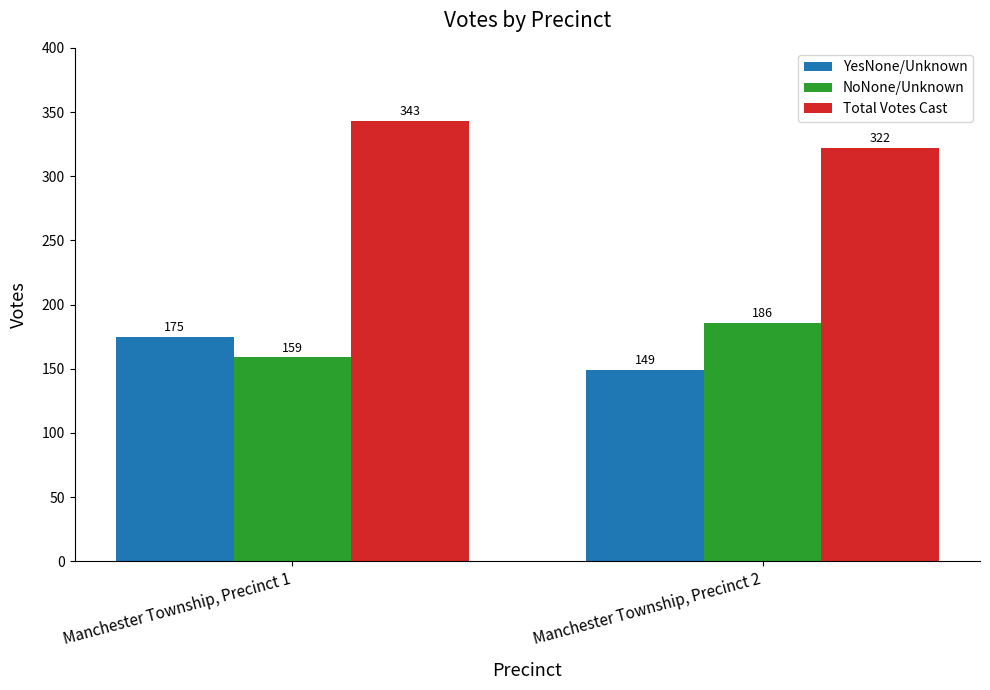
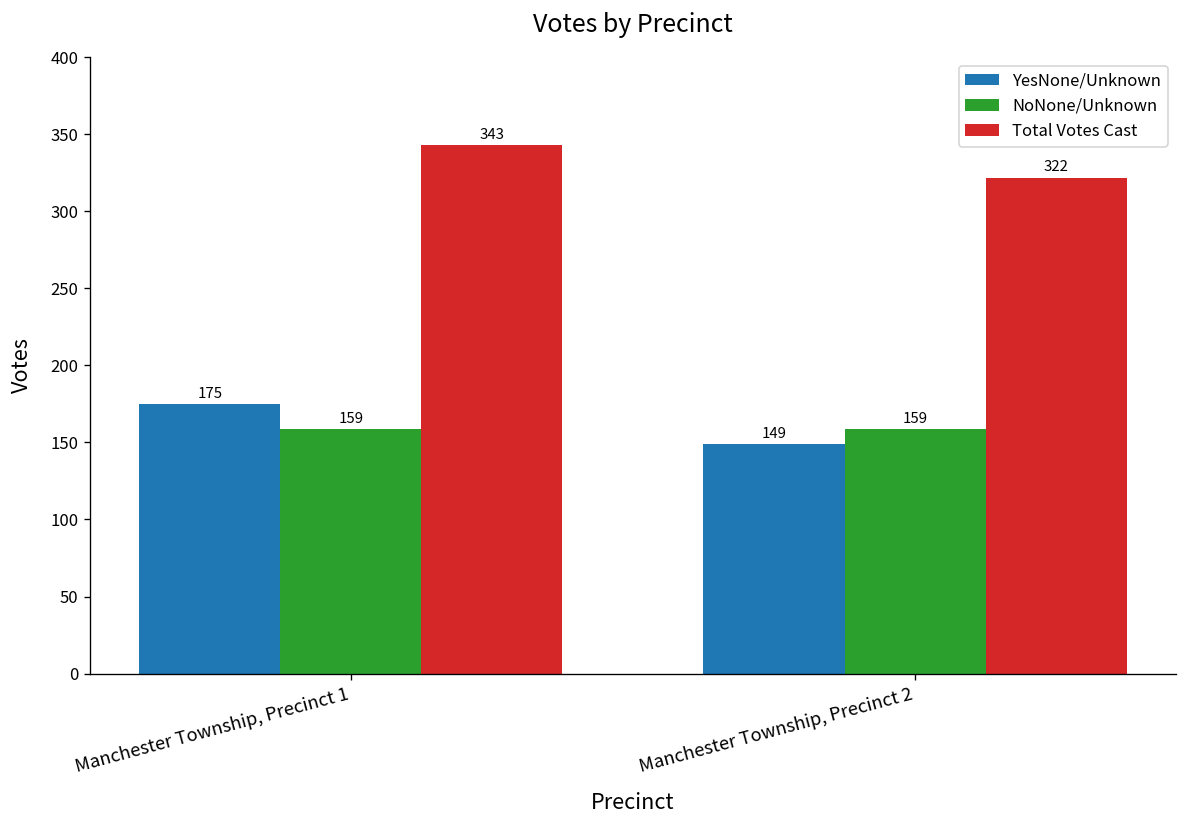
  {
    "YesNone/Unknown": {
      "Manchester Township, Precinct 1": 175,
      "Manchester Township, Precinct 2": 149
    },
    "NoNone/Unknown": {
      "Manchester Township, Precinct 1": 159,
-     "Manchester Township, Precinct 2": 186
+     "Manchester Township, Precinct 2": 159
    },
    "Total Votes Cast": {
      "Manchester Township, Precinct 1": 343,
      "Manchester Township, Precinct 2": 322
    }
  }
